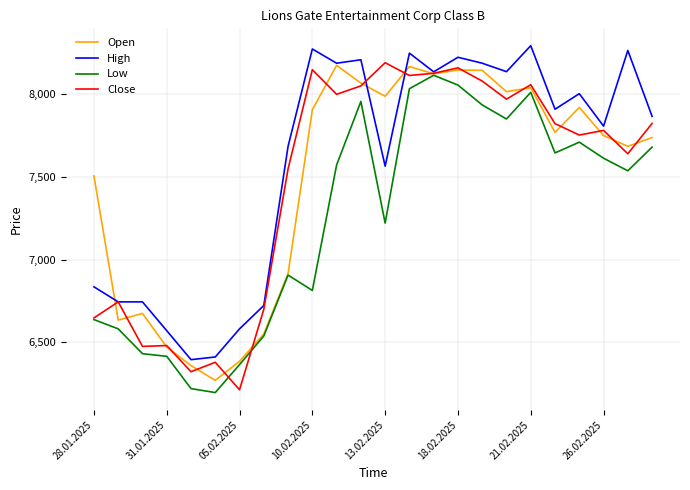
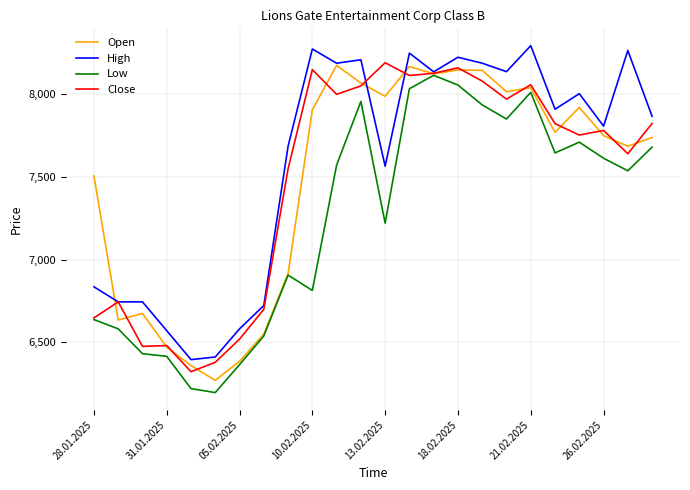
  {
    "Open": {
      "28.01.2025": "7,510",
      "05.02.2025": "6,390",
      "10.02.2025": "7,910",
      "13.02.2025": "7,990",
      "21.02.2025": "8,040",
      "26.02.2025": "7,750"
    },
    "High": {
      "28.01.2025": "6,840",
      "31.01.2025": "6,570",
      "05.02.2025": "6,580",
      "10.02.2025": "8,270",
      "13.02.2025": "7,560",
      "18.02.2025": "8,220",
      "21.02.2025": "8,290",
      "26.02.2025": "7,810"
    },
    "Low": {
      "31.01.2025": "6,420",
      "05.02.2025": "6,370",
      "10.02.2025": "6,810",
      "13.02.2025": "7,220",
      "18.02.2025": "8,050",
      "21.02.2025": "8,010",
      "26.02.2025": "7,610"
    },
    "Close": {
-     "05.02.2025": "6,210",
+     "05.02.2025": "6,520",
      "10.02.2025": "8,150",
      "13.02.2025": "8,190",
      "21.02.2025": "8,060",
      "26.02.2025": "7,780"
    }
  }
